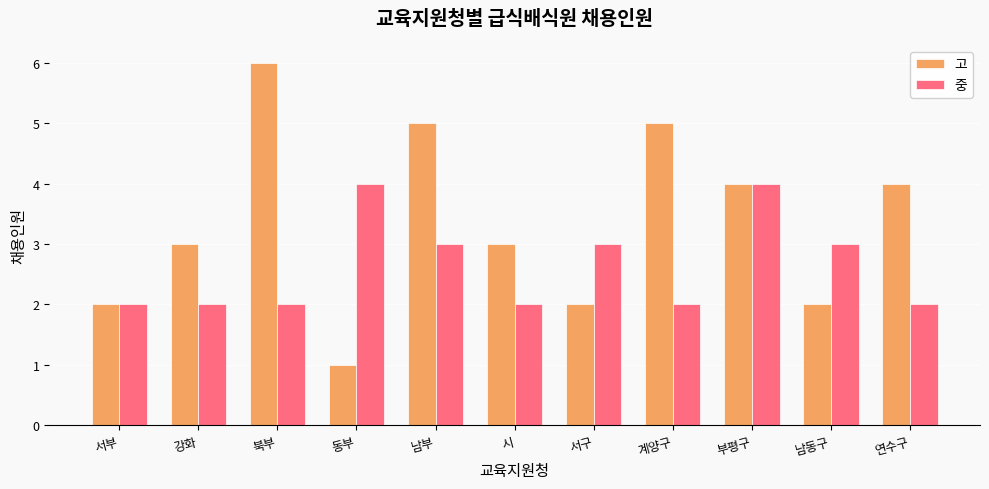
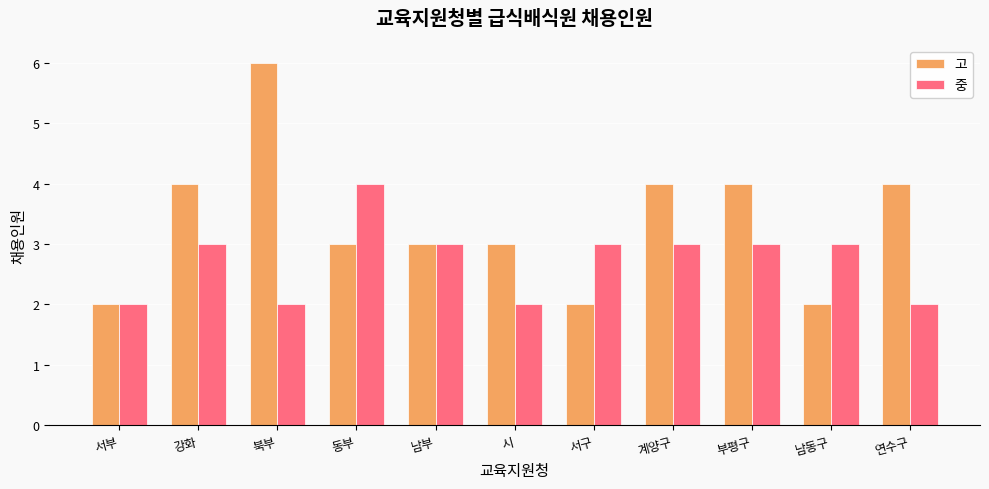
  {
    "고": {
      "서부": 2,
-     "강화": 3,
+     "강화": 4,
      "북부": 6,
-     "동부": 1,
-     "남부": 5,
+     "동부": 3,
+     "남부": 3,
      "시": 3,
      "서구": 2,
-     "계양구": 5,
+     "계양구": 4,
      "부평구": 4,
      "남동구": 2,
      "연수구": 4
    },
    "중": {
      "서부": 2,
-     "강화": 2,
+     "강화": 3,
      "북부": 2,
      "동부": 4,
      "남부": 3,
      "시": 2,
      "서구": 3,
-     "계양구": 2,
-     "부평구": 4,
+     "계양구": 3,
+     "부평구": 3,
      "남동구": 3,
      "연수구": 2
    }
  }
